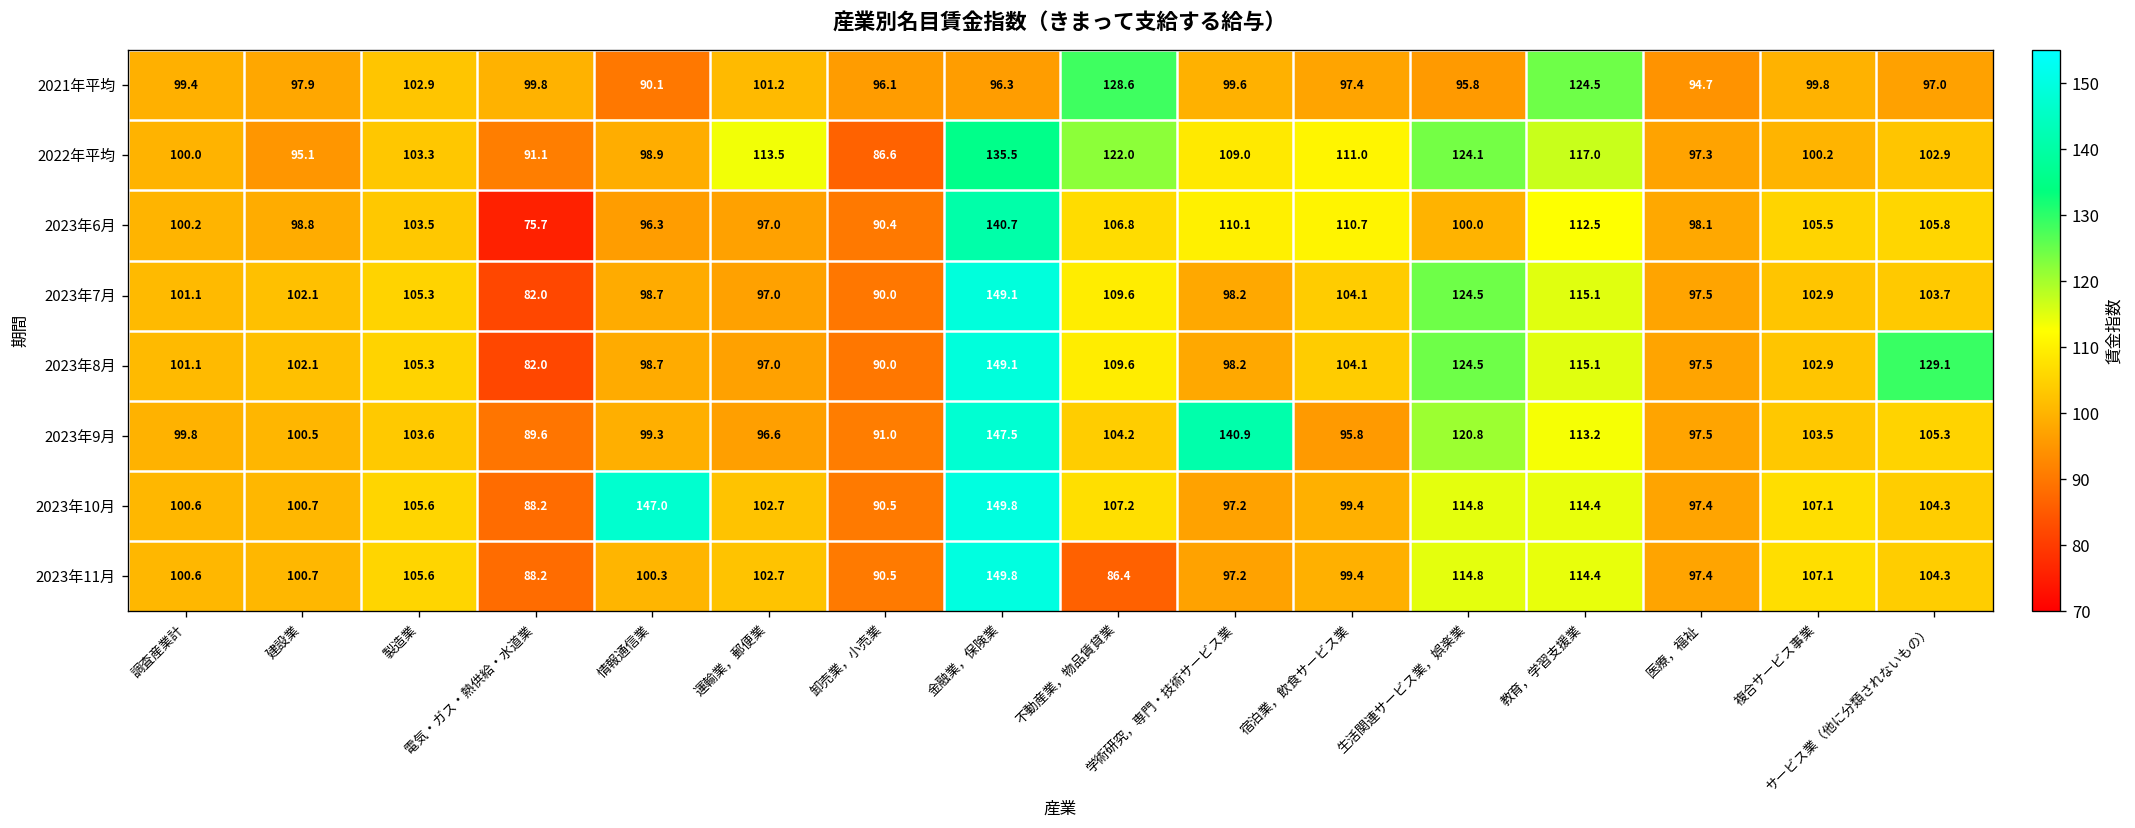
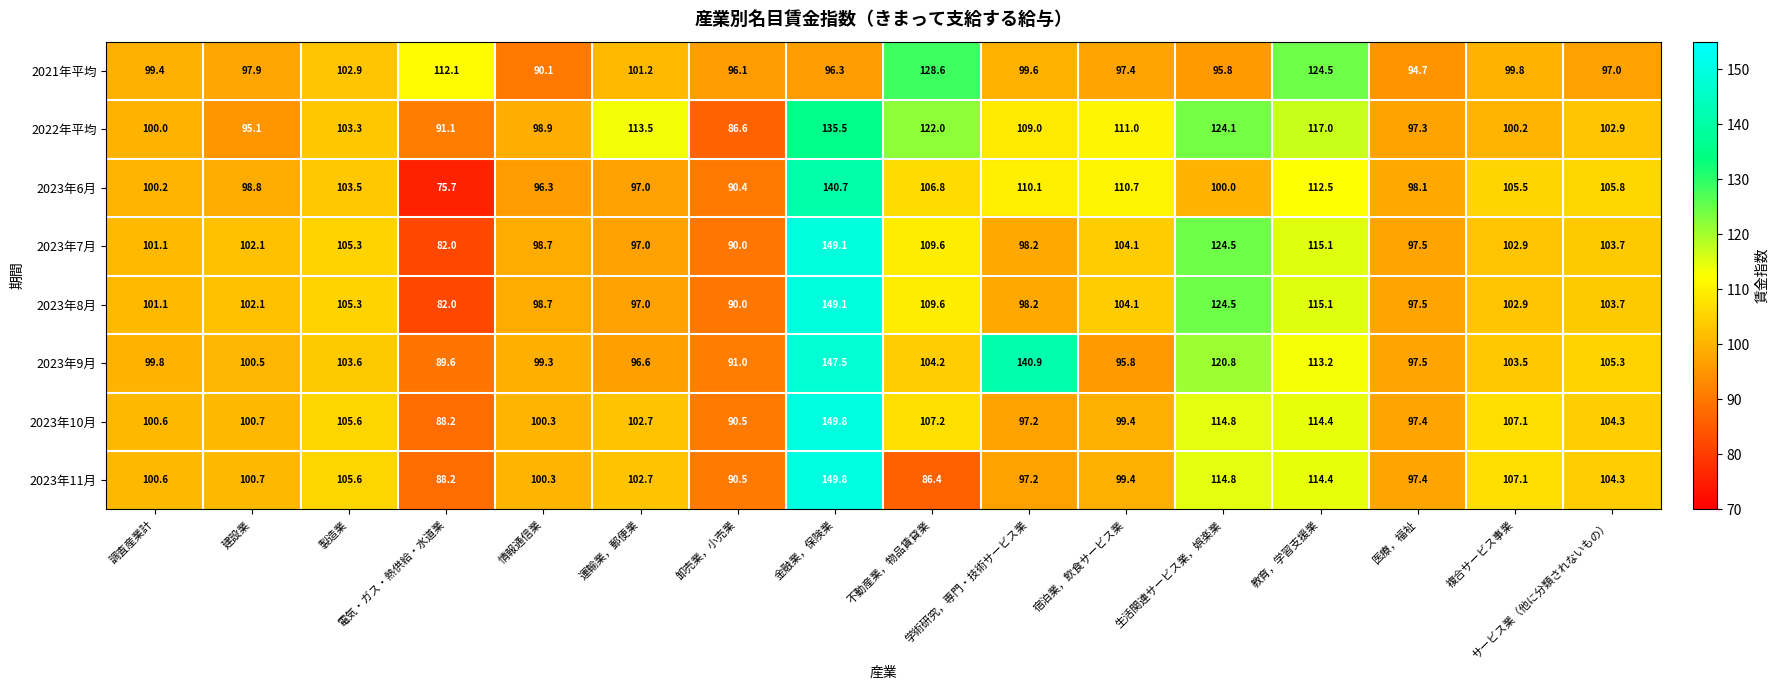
  {
    "2021年平均": {
      "調査産業計": 99.4,
      "建設業": 97.9,
      "製造業": 102.9,
-     "電気・ガス・熱供給・水道業": 99.8,
+     "電気・ガス・熱供給・水道業": 112.1,
      "情報通信業": 90.1,
      "運輸業，郵便業": 101.2,
      "卸売業，小売業": 96.1,
      "金融業，保険業": 96.3,
      "不動産業，物品賃貸業": 128.6,
      "学術研究，専門・技術サービス業": 99.6,
      "宿泊業，飲食サービス業": 97.4,
      "生活関連サービス業，娯楽業": 95.8,
      "教育，学習支援業": 124.5,
      "医療，福祉": 94.7,
      "複合サービス事業": 99.8,
      "サービス業（他に分類されないもの）": 97.0
    },
    "2022年平均": {
      "調査産業計": 100.0,
      "建設業": 95.1,
      "製造業": 103.3,
      "電気・ガス・熱供給・水道業": 91.1,
      "情報通信業": 98.9,
      "運輸業，郵便業": 113.5,
      "卸売業，小売業": 86.6,
      "金融業，保険業": 135.5,
      "不動産業，物品賃貸業": 122.0,
      "学術研究，専門・技術サービス業": 109.0,
      "宿泊業，飲食サービス業": 111.0,
      "生活関連サービス業，娯楽業": 124.1,
      "教育，学習支援業": 117.0,
      "医療，福祉": 97.3,
      "複合サービス事業": 100.2,
      "サービス業（他に分類されないもの）": 102.9
    },
    "2023年6月": {
      "調査産業計": 100.2,
      "建設業": 98.8,
      "製造業": 103.5,
      "電気・ガス・熱供給・水道業": 75.7,
      "情報通信業": 96.3,
      "運輸業，郵便業": 97.0,
      "卸売業，小売業": 90.4,
      "金融業，保険業": 140.7,
      "不動産業，物品賃貸業": 106.8,
      "学術研究，専門・技術サービス業": 110.1,
      "宿泊業，飲食サービス業": 110.7,
      "生活関連サービス業，娯楽業": 100.0,
      "教育，学習支援業": 112.5,
      "医療，福祉": 98.1,
      "複合サービス事業": 105.5,
      "サービス業（他に分類されないもの）": 105.8
    },
    "2023年7月": {
      "調査産業計": 101.1,
      "建設業": 102.1,
      "製造業": 105.3,
      "電気・ガス・熱供給・水道業": 82.0,
      "情報通信業": 98.7,
      "運輸業，郵便業": 97.0,
      "卸売業，小売業": 90.0,
      "金融業，保険業": 149.1,
      "不動産業，物品賃貸業": 109.6,
      "学術研究，専門・技術サービス業": 98.2,
      "宿泊業，飲食サービス業": 104.1,
      "生活関連サービス業，娯楽業": 124.5,
      "教育，学習支援業": 115.1,
      "医療，福祉": 97.5,
      "複合サービス事業": 102.9,
      "サービス業（他に分類されないもの）": 103.7
    },
    "2023年8月": {
      "調査産業計": 101.1,
      "建設業": 102.1,
      "製造業": 105.3,
      "電気・ガス・熱供給・水道業": 82.0,
      "情報通信業": 98.7,
      "運輸業，郵便業": 97.0,
      "卸売業，小売業": 90.0,
      "金融業，保険業": 149.1,
      "不動産業，物品賃貸業": 109.6,
      "学術研究，専門・技術サービス業": 98.2,
      "宿泊業，飲食サービス業": 104.1,
      "生活関連サービス業，娯楽業": 124.5,
      "教育，学習支援業": 115.1,
      "医療，福祉": 97.5,
      "複合サービス事業": 102.9,
-     "サービス業（他に分類されないもの）": 129.1
+     "サービス業（他に分類されないもの）": 103.7
    },
    "2023年9月": {
      "調査産業計": 99.8,
      "建設業": 100.5,
      "製造業": 103.6,
      "電気・ガス・熱供給・水道業": 89.6,
      "情報通信業": 99.3,
      "運輸業，郵便業": 96.6,
      "卸売業，小売業": 91.0,
      "金融業，保険業": 147.5,
      "不動産業，物品賃貸業": 104.2,
      "学術研究，専門・技術サービス業": 140.9,
      "宿泊業，飲食サービス業": 95.8,
      "生活関連サービス業，娯楽業": 120.8,
      "教育，学習支援業": 113.2,
      "医療，福祉": 97.5,
      "複合サービス事業": 103.5,
      "サービス業（他に分類されないもの）": 105.3
    },
    "2023年10月": {
      "調査産業計": 100.6,
      "建設業": 100.7,
      "製造業": 105.6,
      "電気・ガス・熱供給・水道業": 88.2,
-     "情報通信業": 147.0,
+     "情報通信業": 100.3,
      "運輸業，郵便業": 102.7,
      "卸売業，小売業": 90.5,
      "金融業，保険業": 149.8,
      "不動産業，物品賃貸業": 107.2,
      "学術研究，専門・技術サービス業": 97.2,
      "宿泊業，飲食サービス業": 99.4,
      "生活関連サービス業，娯楽業": 114.8,
      "教育，学習支援業": 114.4,
      "医療，福祉": 97.4,
      "複合サービス事業": 107.1,
      "サービス業（他に分類されないもの）": 104.3
    },
    "2023年11月": {
      "調査産業計": 100.6,
      "建設業": 100.7,
      "製造業": 105.6,
      "電気・ガス・熱供給・水道業": 88.2,
      "情報通信業": 100.3,
      "運輸業，郵便業": 102.7,
      "卸売業，小売業": 90.5,
      "金融業，保険業": 149.8,
      "不動産業，物品賃貸業": 86.4,
      "学術研究，専門・技術サービス業": 97.2,
      "宿泊業，飲食サービス業": 99.4,
      "生活関連サービス業，娯楽業": 114.8,
      "教育，学習支援業": 114.4,
      "医療，福祉": 97.4,
      "複合サービス事業": 107.1,
      "サービス業（他に分類されないもの）": 104.3
    }
  }
